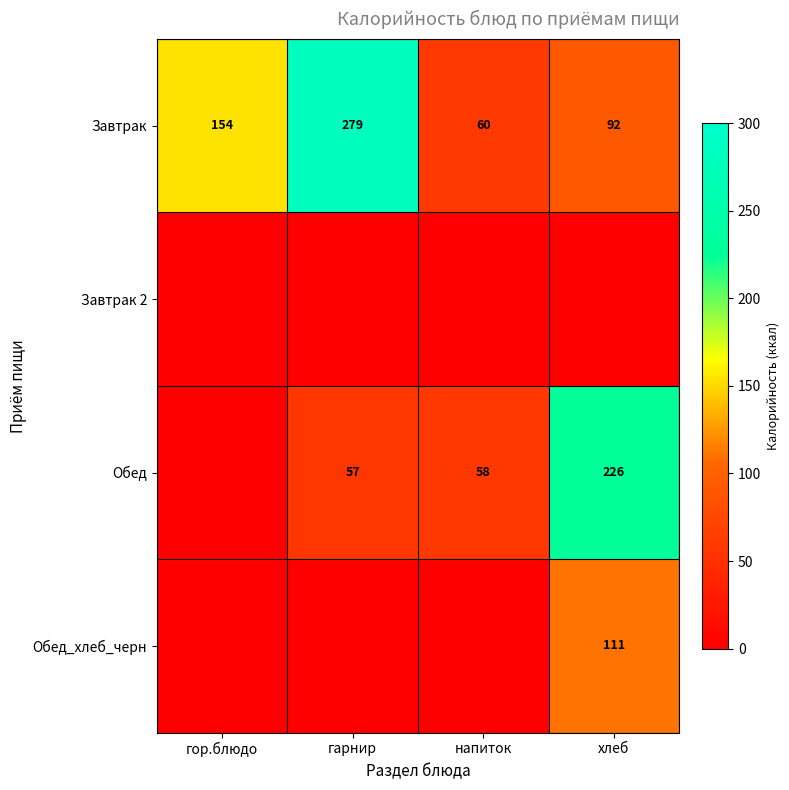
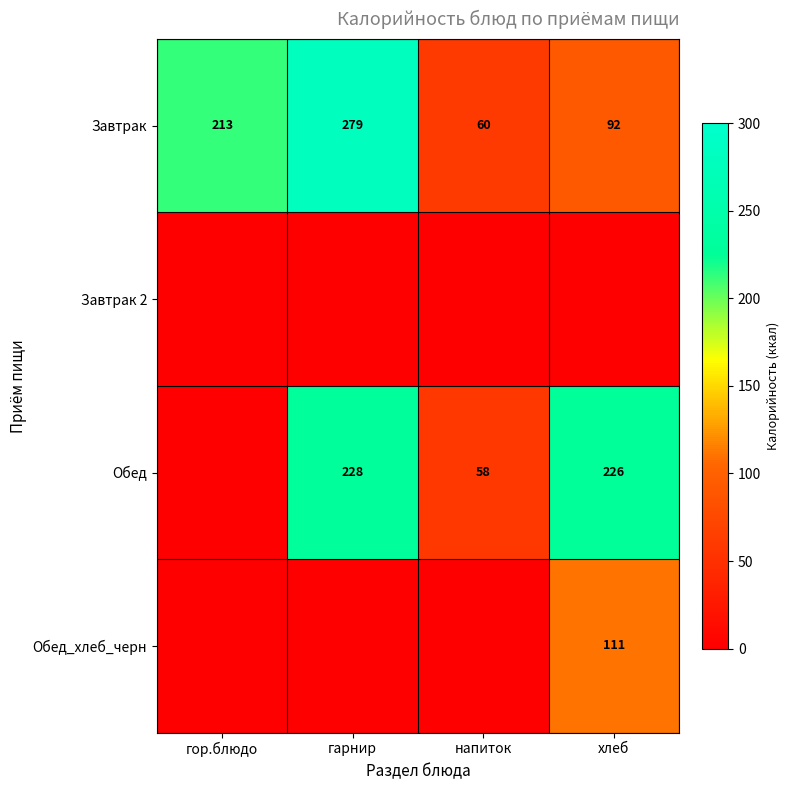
  {
    "Завтрак": {
-     "гор.блюдо": 154,
+     "гор.блюдо": 213,
      "гарнир": 279,
      "напиток": 60,
      "хлеб": 92
    },
    "Обед": {
-     "гарнир": 57,
+     "гарнир": 228,
      "напиток": 58,
      "хлеб": 226
    },
    "Обед_хлеб_черн": {
      "хлеб": 111
    }
  }
